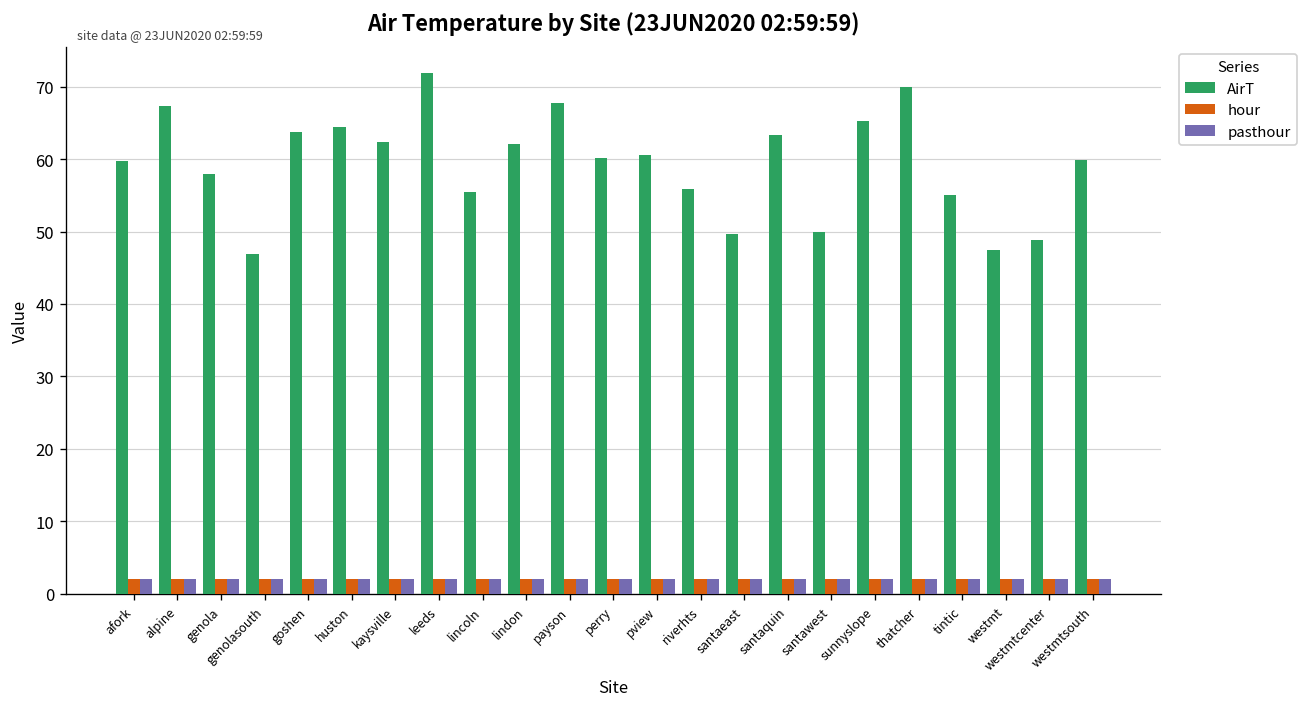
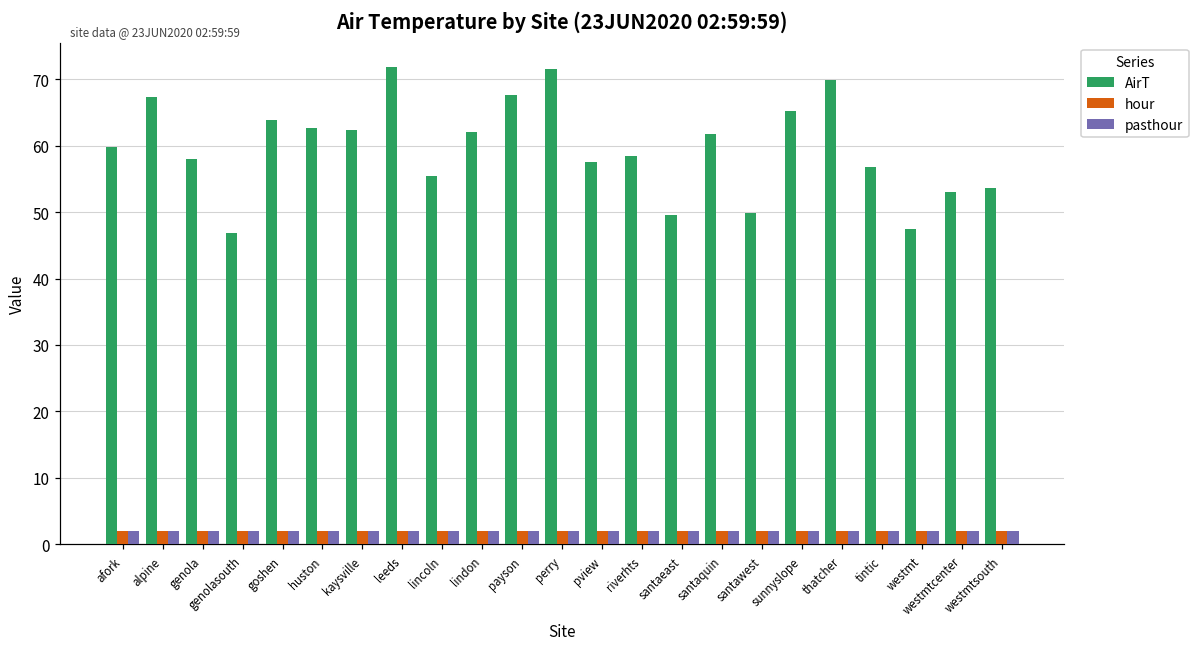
  {
    "AirT": {
      "afork": 60,
      "alpine": 67,
      "genola": 58,
      "genolasouth": 47,
      "goshen": 64,
-     "huston": 64,
+     "huston": 63,
      "kaysville": 62,
      "leeds": 72,
      "lincoln": 56,
      "lindon": 62,
      "payson": 68,
-     "perry": 60,
-     "pview": 61,
-     "riverhts": 56,
+     "perry": 72,
+     "pview": 58,
+     "riverhts": 59,
      "santaeast": 50,
-     "santaquin": 63,
+     "santaquin": 62,
      "santawest": 50,
      "sunnyslope": 65,
      "thatcher": 70,
-     "tintic": 55,
+     "tintic": 57,
      "westmt": 48,
-     "westmtcenter": 49,
-     "westmtsouth": 60
+     "westmtcenter": 53,
+     "westmtsouth": 54
    },
    "hour": {
      "afork": 2,
      "alpine": 2,
      "genola": 2,
      "genolasouth": 2,
      "goshen": 2,
      "huston": 2,
      "kaysville": 2,
      "leeds": 2,
      "lincoln": 2,
      "lindon": 2,
      "payson": 2,
      "perry": 2,
      "pview": 2,
      "riverhts": 2,
      "santaeast": 2,
      "santaquin": 2,
      "santawest": 2,
      "sunnyslope": 2,
      "thatcher": 2,
      "tintic": 2,
      "westmt": 2,
      "westmtcenter": 2,
      "westmtsouth": 2
    },
    "pasthour": {
      "afork": 2,
      "alpine": 2,
      "genola": 2,
      "genolasouth": 2,
      "goshen": 2,
      "huston": 2,
      "kaysville": 2,
      "leeds": 2,
      "lincoln": 2,
      "lindon": 2,
      "payson": 2,
      "perry": 2,
      "pview": 2,
      "riverhts": 2,
      "santaeast": 2,
      "santaquin": 2,
      "santawest": 2,
      "sunnyslope": 2,
      "thatcher": 2,
      "tintic": 2,
      "westmt": 2,
      "westmtcenter": 2,
      "westmtsouth": 2
    }
  }
